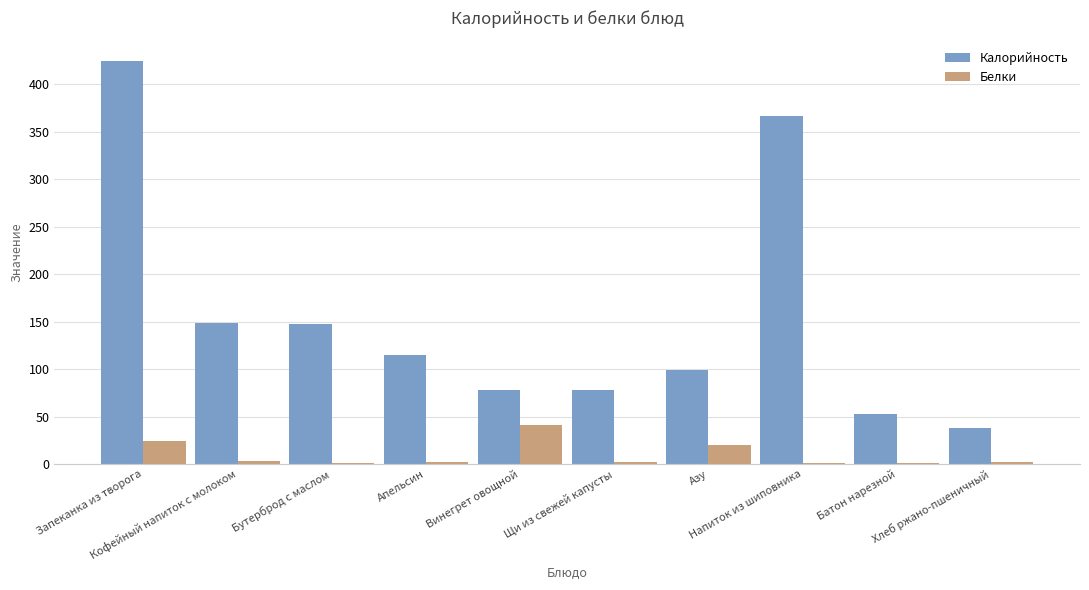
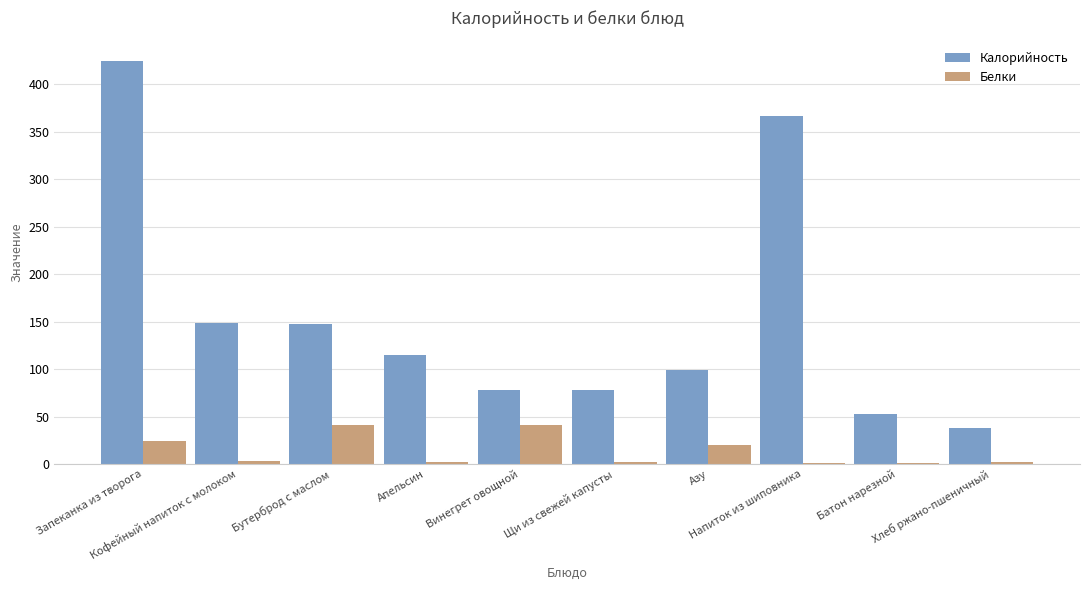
  {
    "Калорийность": {
      "Запеканка из творога": 430,
      "Кофейный напиток с молоком": 150,
      "Бутерброд с маслом": 150,
      "Апельсин": 120,
      "Винегрет овощной": 80,
      "Щи из свежей капусты": 80,
      "Азу": 100,
      "Напиток из шиповника": 370,
      "Батон нарезной": 50,
      "Хлеб ржано-пшеничный": 40
    },
    "Белки": {
      "Запеканка из творога": 20,
      "Кофейный напиток с молоком": 0,
-     "Бутерброд с маслом": 0,
+     "Бутерброд с маслом": 40,
      "Винегрет овощной": 40,
      "Азу": 20
    }
  }
